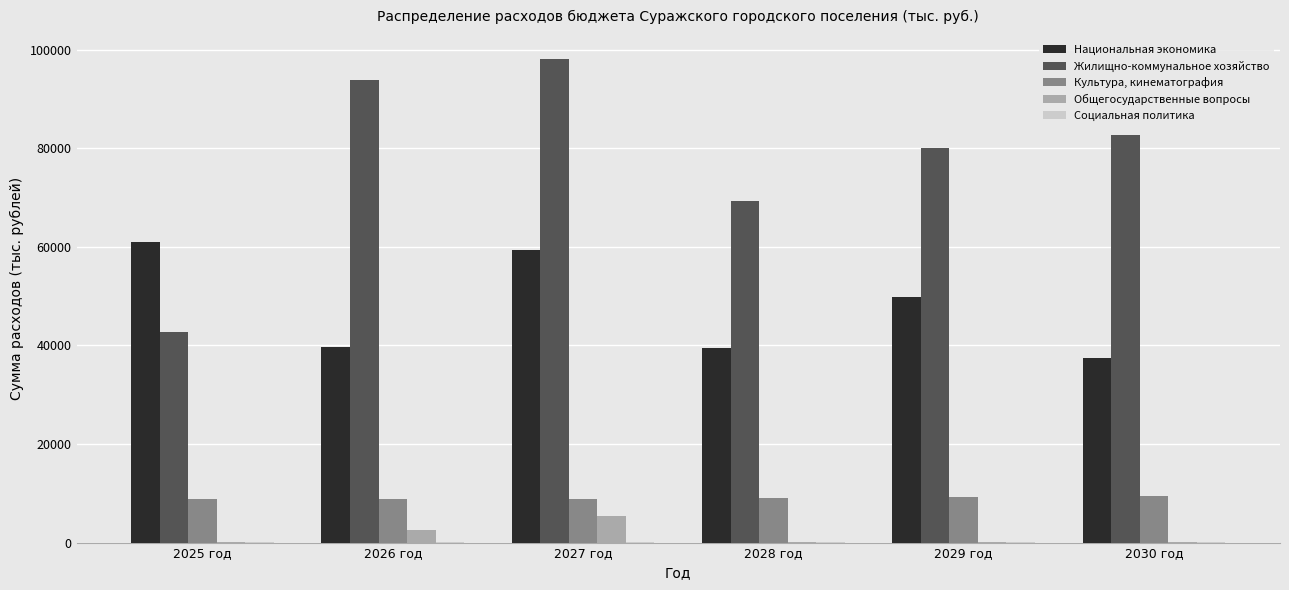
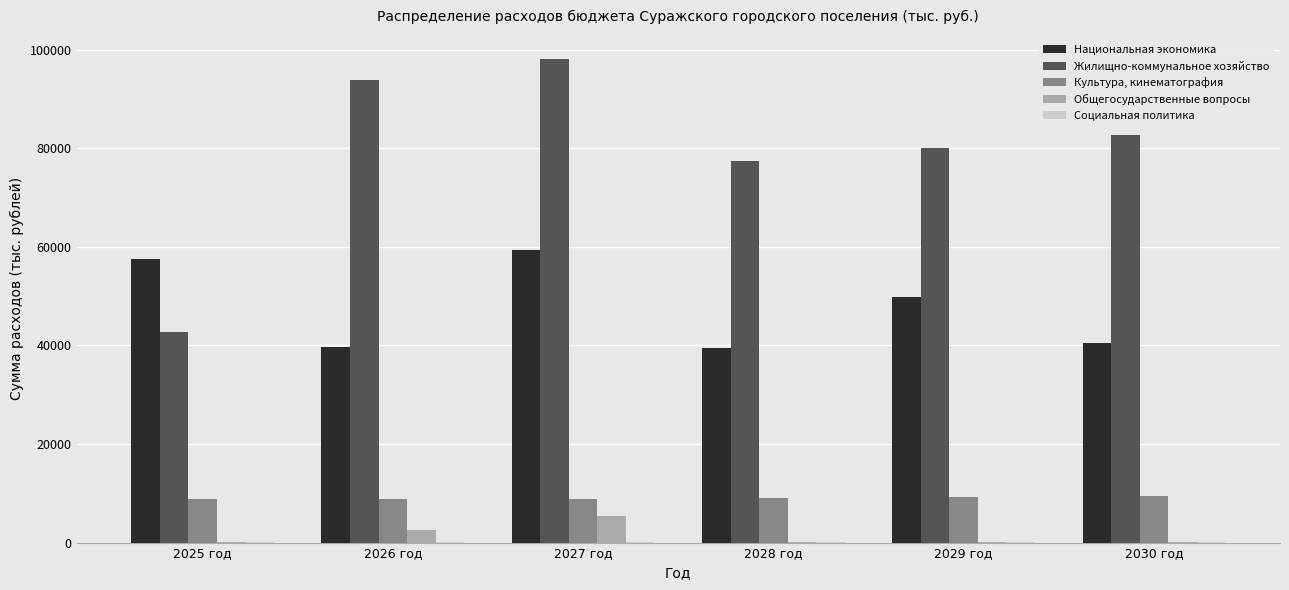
  {
    "Национальная экономика": {
-     "2025 год": 61000,
+     "2025 год": 58000,
      "2026 год": 40000,
      "2027 год": 59000,
      "2028 год": 40000,
      "2029 год": 50000,
-     "2030 год": 38000
+     "2030 год": 41000
    },
    "Жилищно-коммунальное хозяйство": {
      "2025 год": 43000,
      "2026 год": 94000,
      "2027 год": 98000,
-     "2028 год": 69000,
+     "2028 год": 77000,
      "2029 год": 80000,
      "2030 год": 83000
    }
  }
